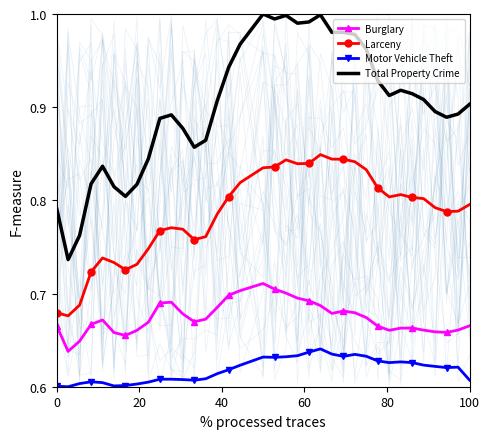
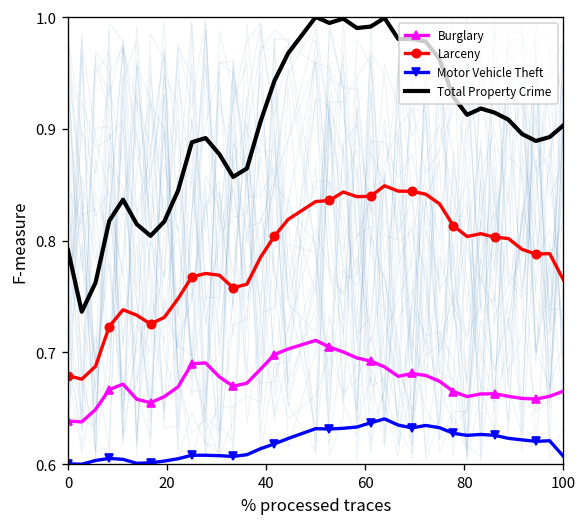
  {
    "Burglary": {
-     "0": 0.67,
+     "0": 0.64,
      "100": 0.67
    },
    "Larceny": {
      "0": 0.68,
-     "100": 0.80
+     "100": 0.76
    },
    "Motor Vehicle Theft": {
      "100": 0.61
    },
    "Total Property Crime": {
      "0": 0.79
    }
  }
